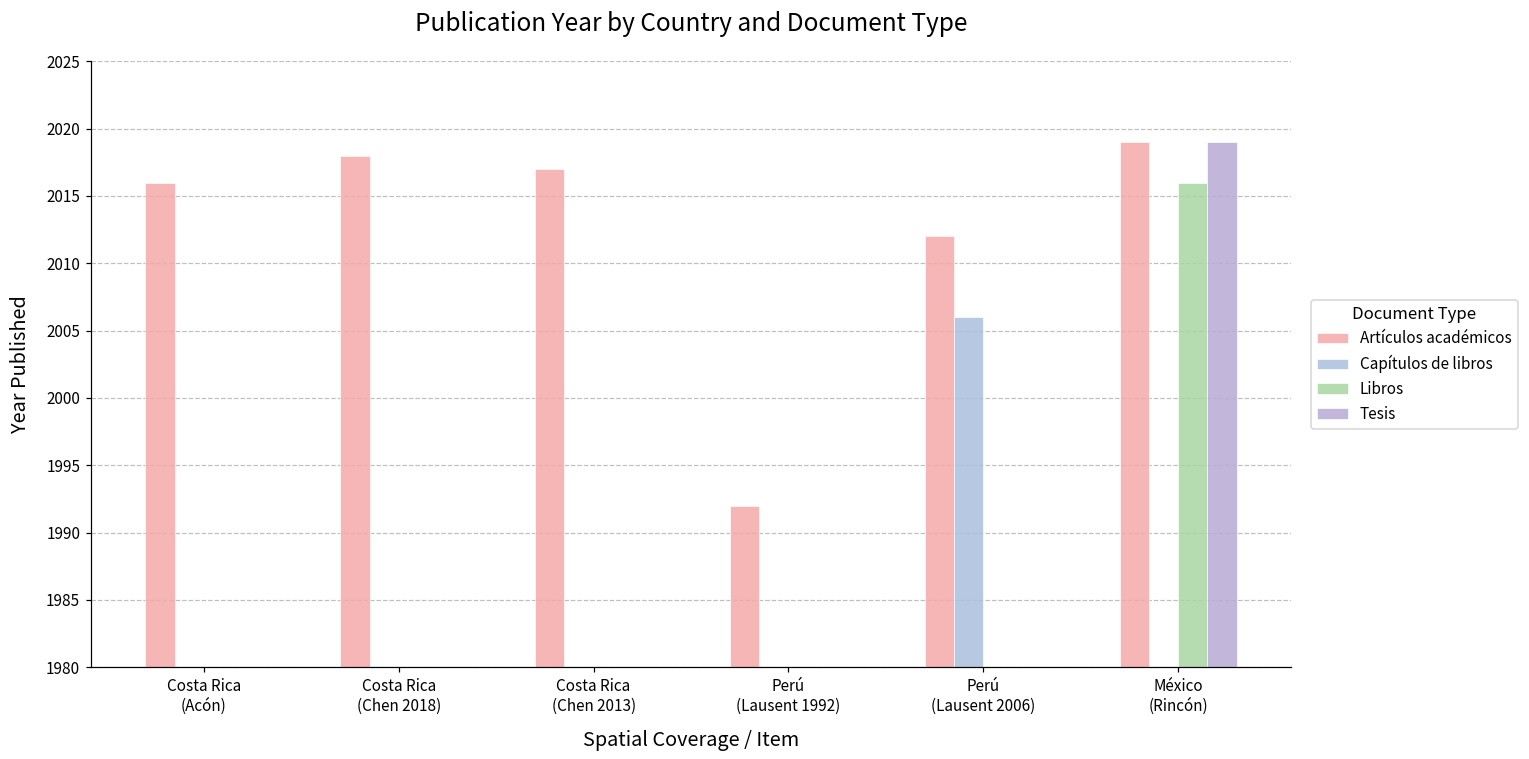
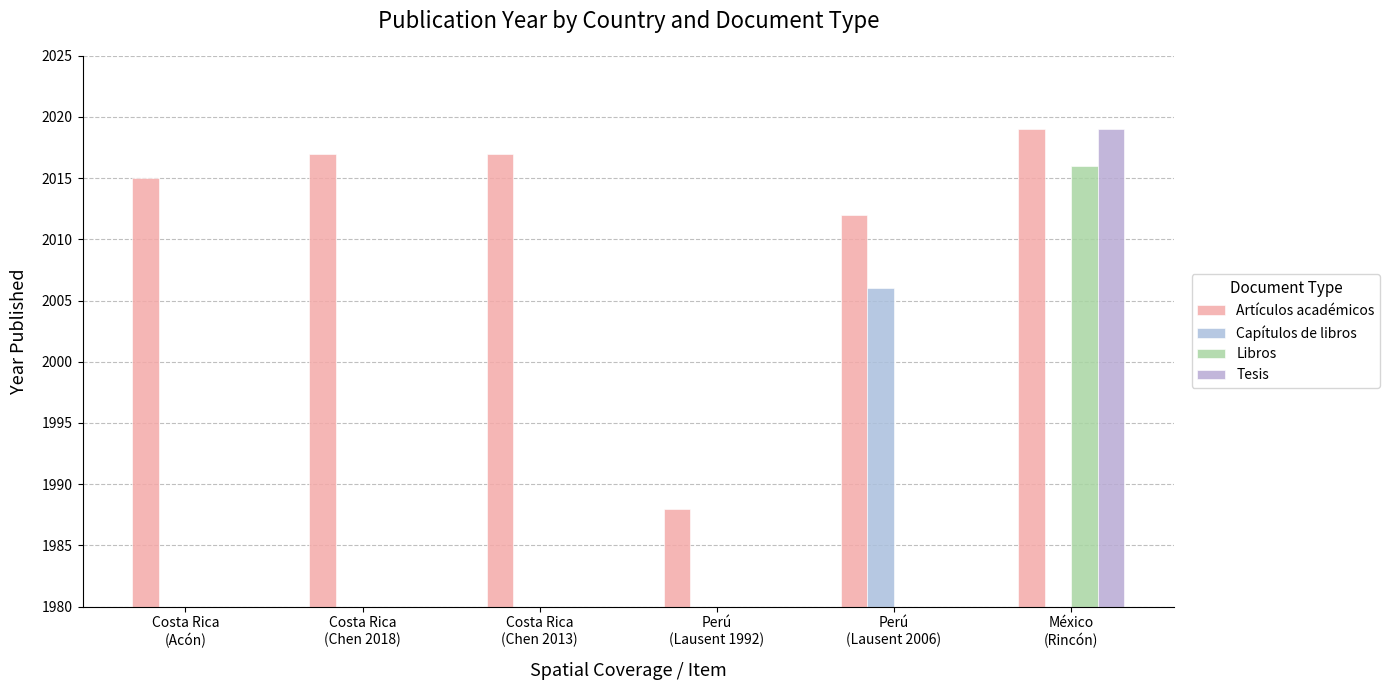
  {
    "Artículos académicos": {
-     "Costa Rica (Acón)": 2016,
-     "Costa Rica (Chen 2018)": 2018,
+     "Costa Rica (Acón)": 2015,
+     "Costa Rica (Chen 2018)": 2017,
      "Costa Rica (Chen 2013)": 2017,
-     "Perú (Lausent 1992)": 1992,
+     "Perú (Lausent 1992)": 1988,
      "Perú (Lausent 2006)": 2012,
      "México (Rincón)": 2019
    },
    "Libros": {
      "México (Rincón)": 2016
    }
  }
